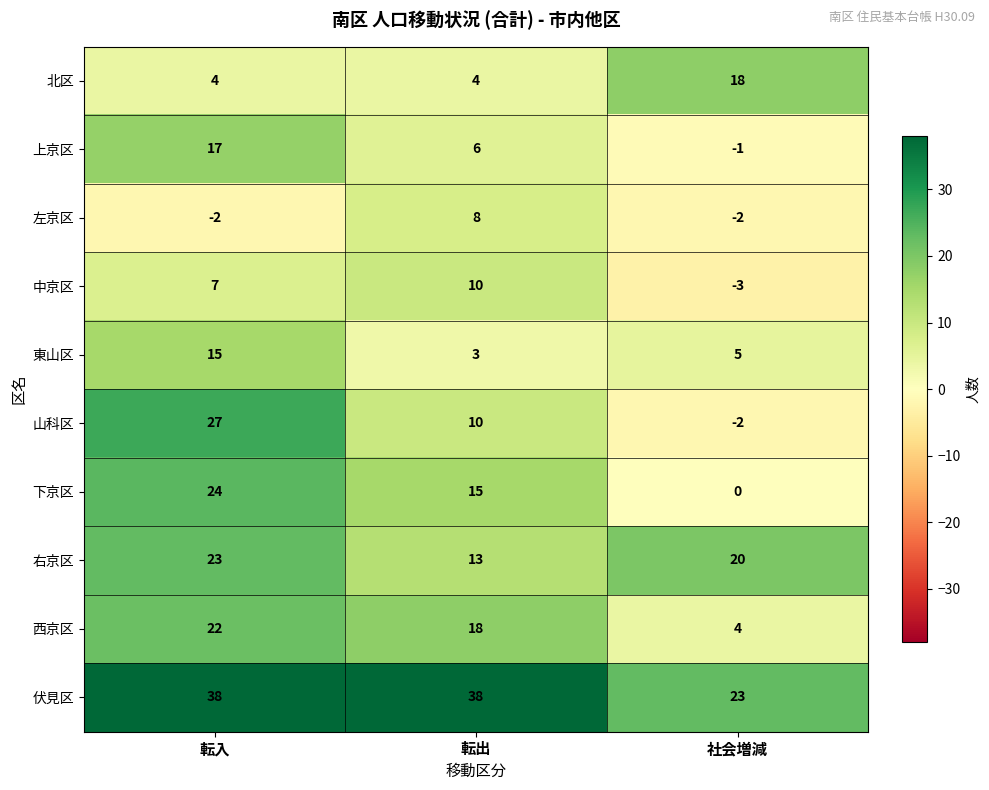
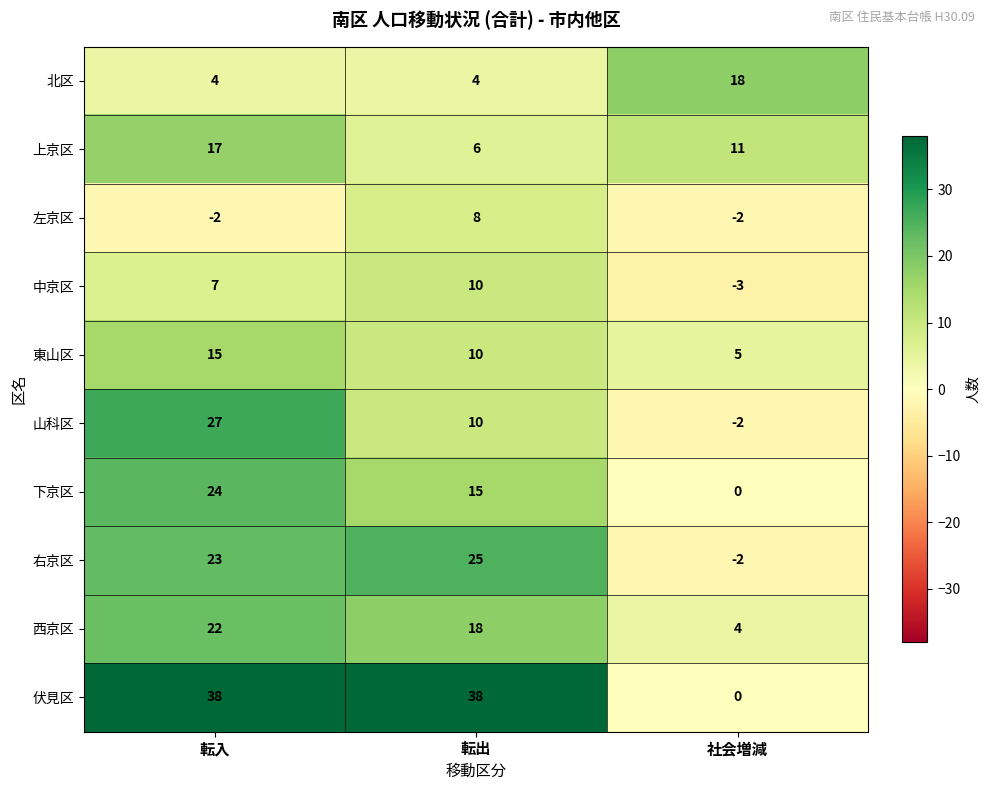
  {
    "北区": {
      "転入": 4,
      "転出": 4,
      "社会増減": 18
    },
    "上京区": {
      "転入": 17,
      "転出": 6,
-     "社会増減": -1
+     "社会増減": 11
    },
    "左京区": {
      "転入": -2,
      "転出": 8,
      "社会増減": -2
    },
    "中京区": {
      "転入": 7,
      "転出": 10,
      "社会増減": -3
    },
    "東山区": {
      "転入": 15,
-     "転出": 3,
+     "転出": 10,
      "社会増減": 5
    },
    "山科区": {
      "転入": 27,
      "転出": 10,
      "社会増減": -2
    },
    "下京区": {
      "転入": 24,
      "転出": 15,
      "社会増減": 0
    },
    "右京区": {
      "転入": 23,
-     "転出": 13,
-     "社会増減": 20
+     "転出": 25,
+     "社会増減": -2
    },
    "西京区": {
      "転入": 22,
      "転出": 18,
      "社会増減": 4
    },
    "伏見区": {
      "転入": 38,
      "転出": 38,
-     "社会増減": 23
+     "社会増減": 0
    }
  }
